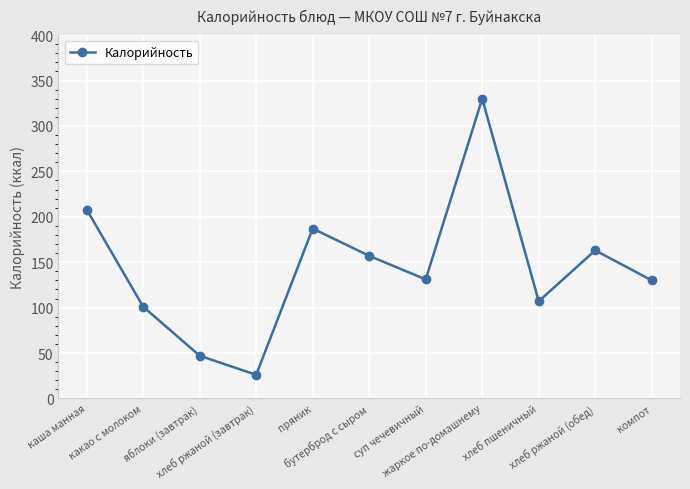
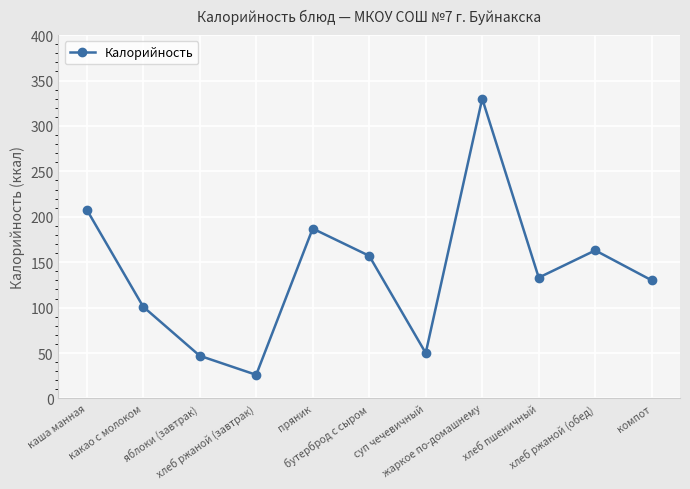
  {
    "каша манная": 210,
    "какао с молоком": 100,
    "яблоки (завтрак)": 50,
    "хлеб ржаной (завтрак)": 30,
    "пряник": 190,
    "бутерброд с сыром": 160,
-   "суп чечевичный": 130,
+   "суп чечевичный": 50,
    "жаркое по-домашнему": 330,
-   "хлеб пшеничный": 110,
+   "хлеб пшеничный": 130,
    "хлеб ржаной (обед)": 160,
    "компот": 130
  }
